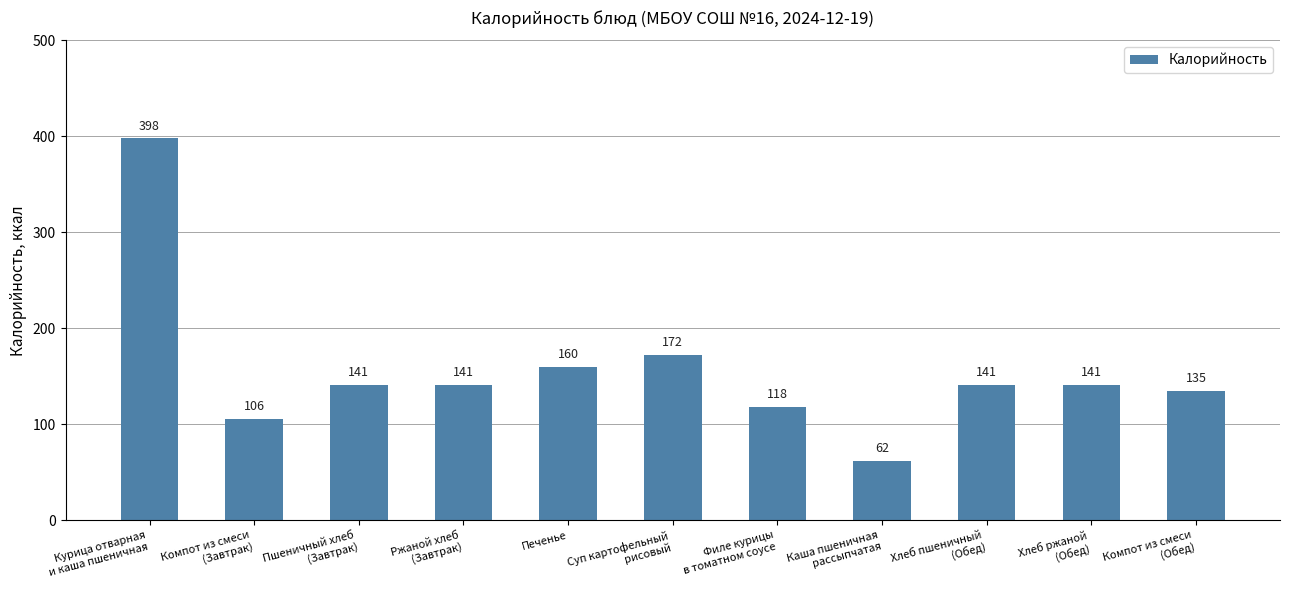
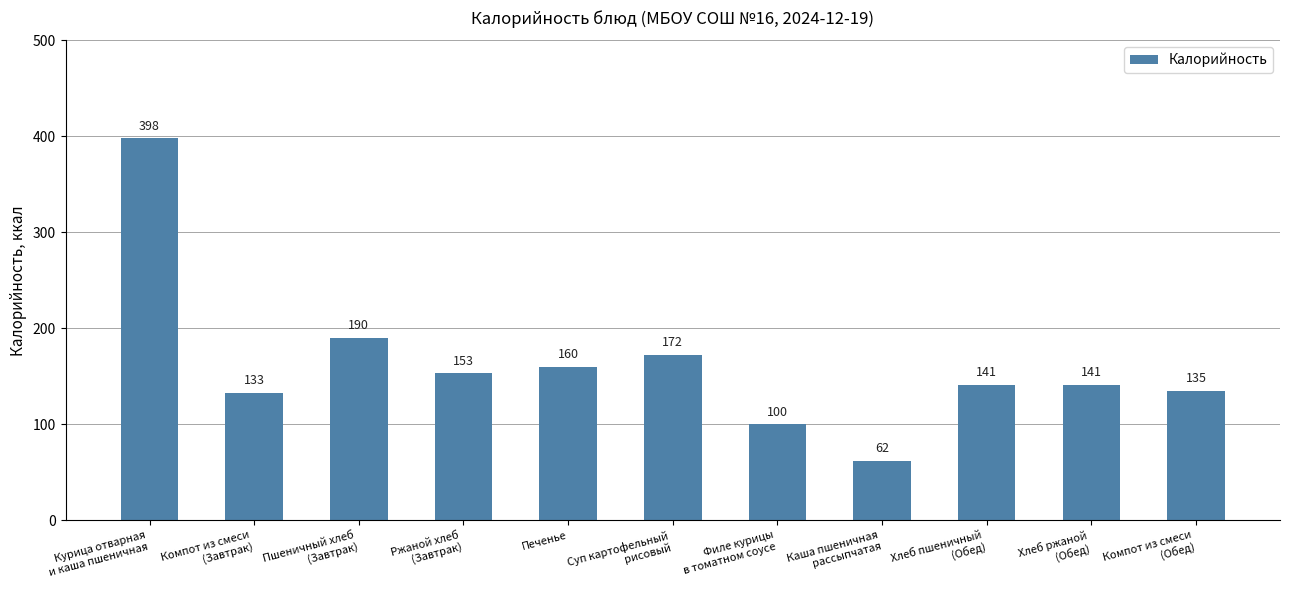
  {
    "Курица отварная и каша пшеничная": 398,
-   "Компот из смеси (Завтрак)": 106,
-   "Пшеничный хлеб (Завтрак)": 141,
-   "Ржаной хлеб (Завтрак)": 141,
+   "Компот из смеси (Завтрак)": 133,
+   "Пшеничный хлеб (Завтрак)": 190,
+   "Ржаной хлеб (Завтрак)": 153,
    "Печенье": 160,
    "Суп картофельный рисовый": 172,
-   "Филе курицы в томатном соусе": 118,
+   "Филе курицы в томатном соусе": 100,
    "Каша пшеничная рассыпчатая": 62,
    "Хлеб пшеничный (Обед)": 141,
    "Хлеб ржаной (Обед)": 141,
    "Компот из смеси (Обед)": 135
  }
